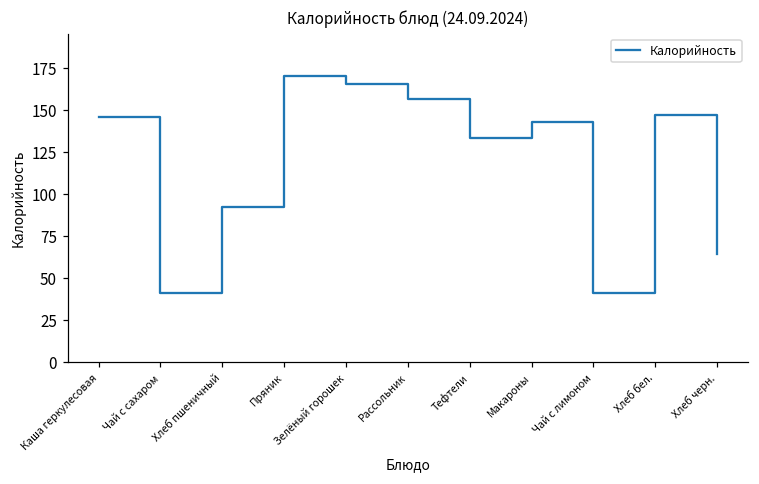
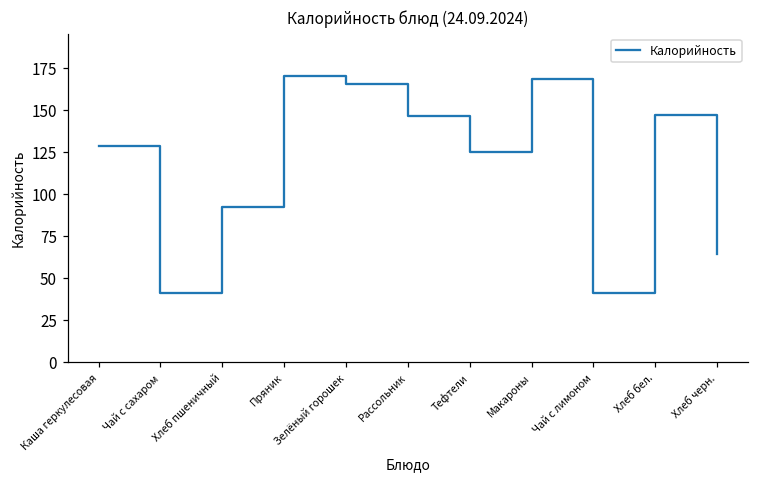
  {
-   "Каша геркулесовая": 146,
+   "Каша геркулесовая": 129,
    "Чай с сахаром": 41,
    "Хлеб пшеничный": 93,
    "Пряник": 170,
    "Зелёный горошек": 166,
-   "Рассольник": 157,
-   "Тефтели": 134,
-   "Макароны": 143,
+   "Рассольник": 146,
+   "Тефтели": 125,
+   "Макароны": 169,
    "Чай с лимоном": 41,
    "Хлеб бел.": 147,
    "Хлеб черн.": 64
  }
